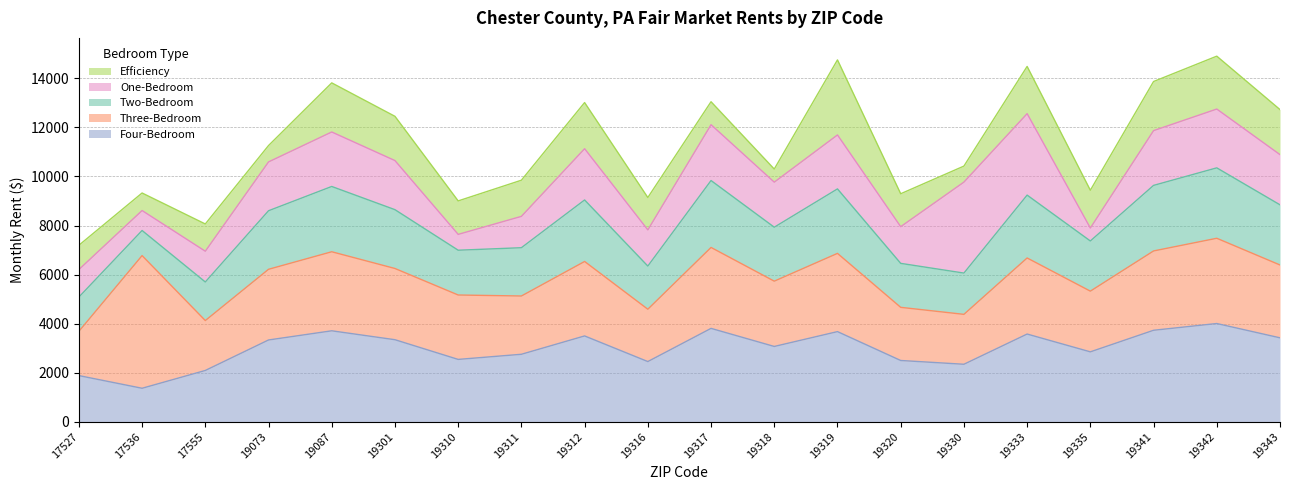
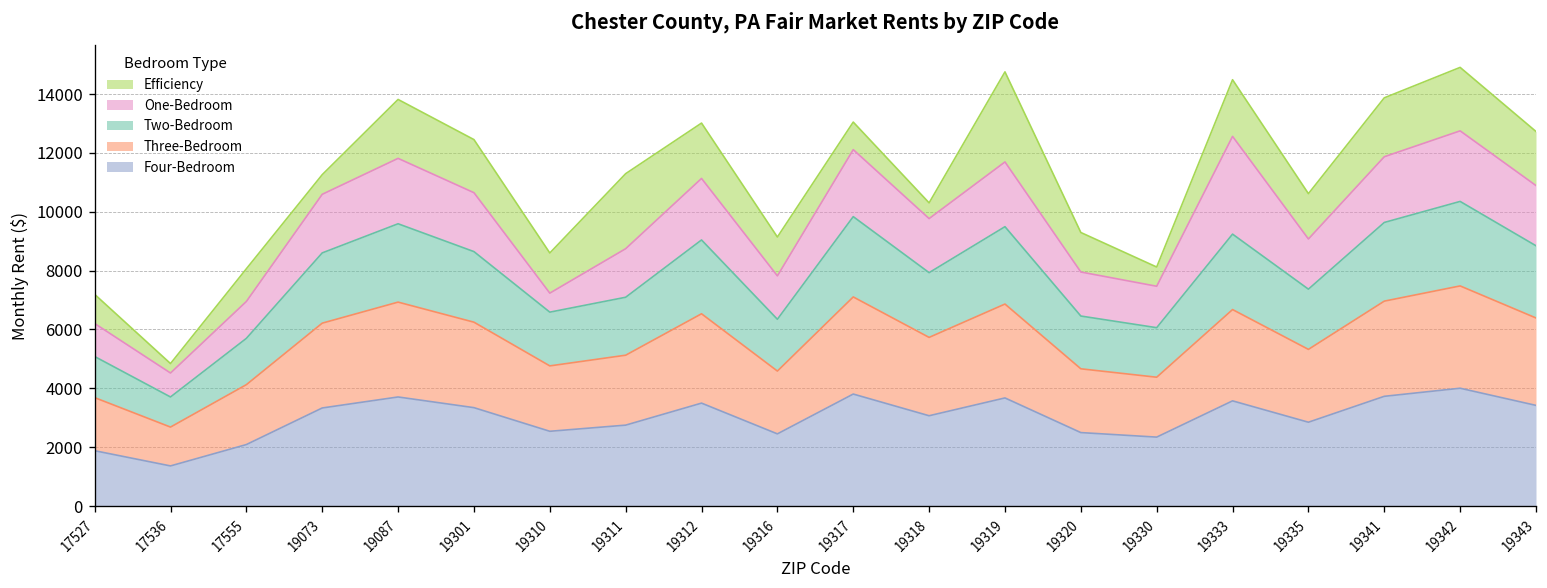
  {
    "Three-Bedroom": {
      "17527": 1800,
-     "17536": 5400,
+     "17536": 1300,
      "17555": 2000,
      "19073": 2900,
      "19087": 3200,
      "19301": 2900,
-     "19310": 2600,
+     "19310": 2200,
      "19311": 2400,
      "19312": 3000,
      "19316": 2100,
      "19317": 3300,
      "19318": 2700,
      "19319": 3200,
      "19320": 2200,
      "19330": 2000,
      "19333": 3100,
      "19335": 2500,
      "19341": 3200,
      "19342": 3500,
      "19343": 3000
    },
    "One-Bedroom": {
      "17527": 1100,
      "17536": 800,
      "17555": 1300,
      "19073": 2000,
      "19087": 2200,
      "19301": 2000,
      "19310": 600,
-     "19311": 1300,
+     "19311": 1700,
      "19312": 2100,
      "19316": 1500,
      "19317": 2300,
      "19318": 1800,
      "19319": 2200,
      "19320": 1500,
-     "19330": 3700,
+     "19330": 1400,
      "19333": 3300,
-     "19335": 500,
+     "19335": 1700,
      "19341": 2200,
      "19342": 2400,
      "19343": 2000
    },
    "Efficiency": {
      "17527": 1000,
-     "17536": 700,
+     "17536": 300,
      "17555": 1100,
      "19073": 700,
      "19087": 2000,
      "19301": 1800,
      "19310": 1400,
-     "19311": 1500,
+     "19311": 2500,
      "19312": 1900,
      "19316": 1300,
      "19317": 900,
      "19318": 500,
      "19319": 3100,
      "19320": 1300,
      "19330": 700,
      "19333": 1900,
      "19335": 1500,
      "19341": 2000,
      "19342": 2200,
      "19343": 1800
    }
  }
